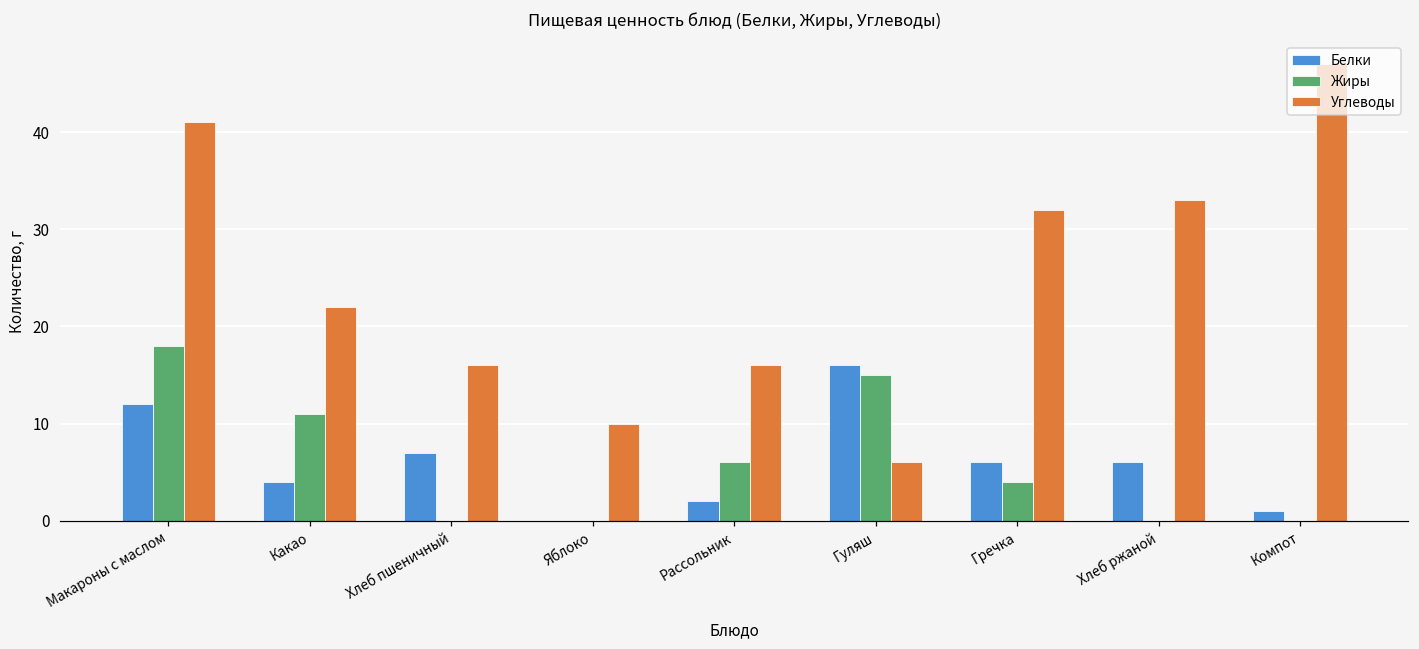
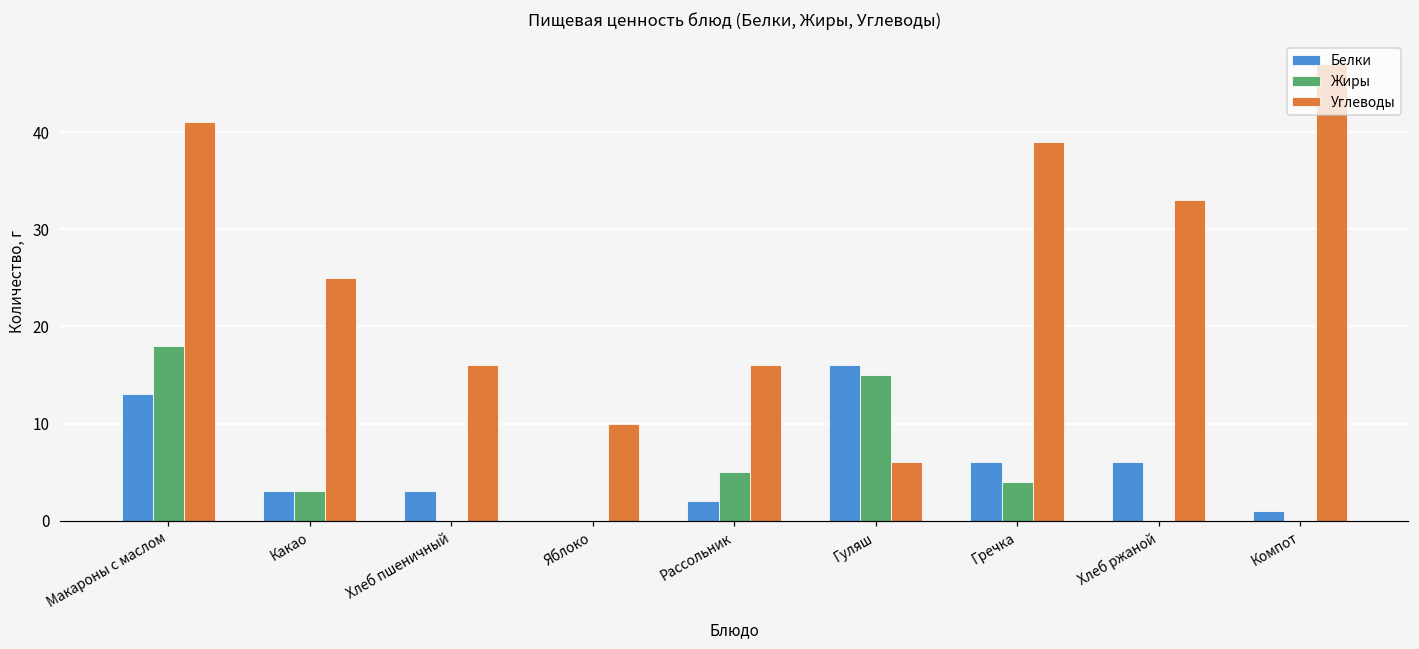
  {
    "Белки": {
-     "Макароны с маслом": 12,
-     "Какао": 4,
-     "Хлеб пшеничный": 7,
+     "Макароны с маслом": 13,
+     "Какао": 3,
+     "Хлеб пшеничный": 3,
      "Яблоко": 0,
      "Рассольник": 2,
      "Гуляш": 16,
      "Гречка": 6,
      "Хлеб ржаной": 6,
      "Компот": 1
    },
    "Жиры": {
      "Макароны с маслом": 18,
-     "Какао": 11,
+     "Какао": 3,
      "Хлеб пшеничный": 0,
      "Яблоко": 0,
-     "Рассольник": 6,
+     "Рассольник": 5,
      "Гуляш": 15,
      "Гречка": 4,
      "Хлеб ржаной": 0,
      "Компот": 0
    },
    "Углеводы": {
      "Макароны с маслом": 41,
-     "Какао": 22,
+     "Какао": 25,
      "Хлеб пшеничный": 16,
      "Яблоко": 10,
      "Рассольник": 16,
      "Гуляш": 6,
-     "Гречка": 32,
+     "Гречка": 39,
      "Хлеб ржаной": 33
    }
  }
